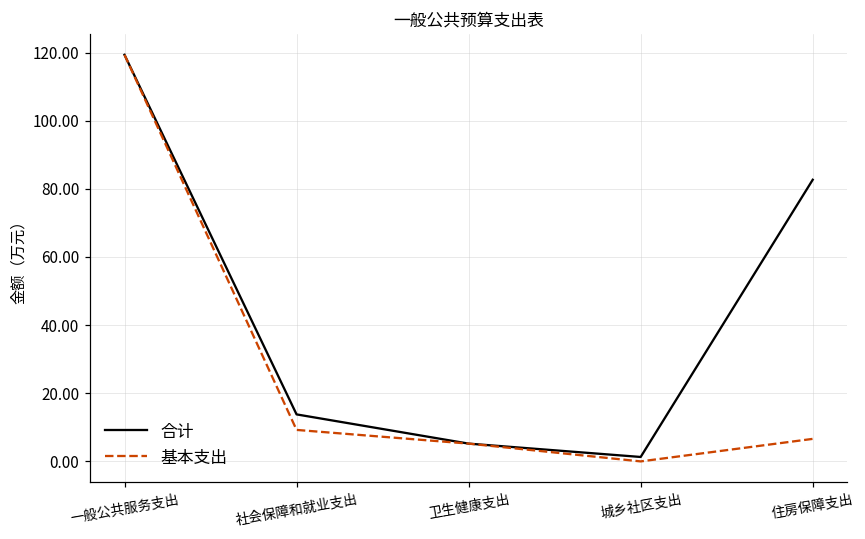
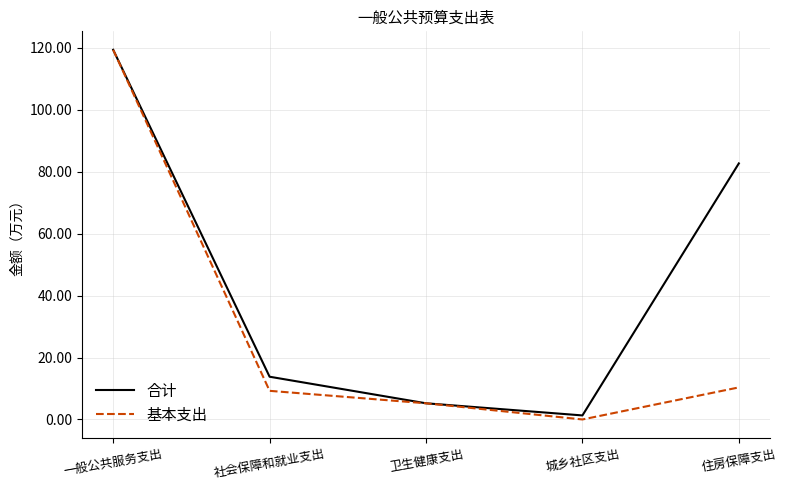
  {
    "合计": {
      "社会保障和就业支出": 14,
      "城乡社区支出": 1,
      "住房保障支出": 83
    },
    "基本支出": {
      "社会保障和就业支出": 9,
      "城乡社区支出": 0,
-     "住房保障支出": 7
+     "住房保障支出": 10
    }
  }
